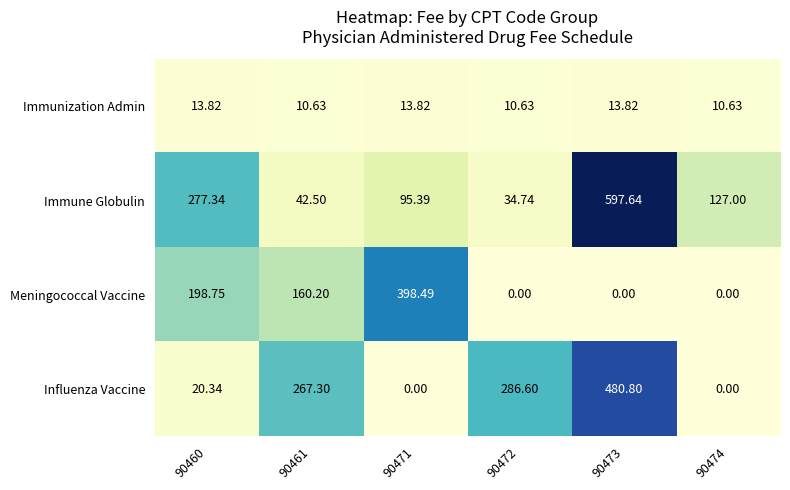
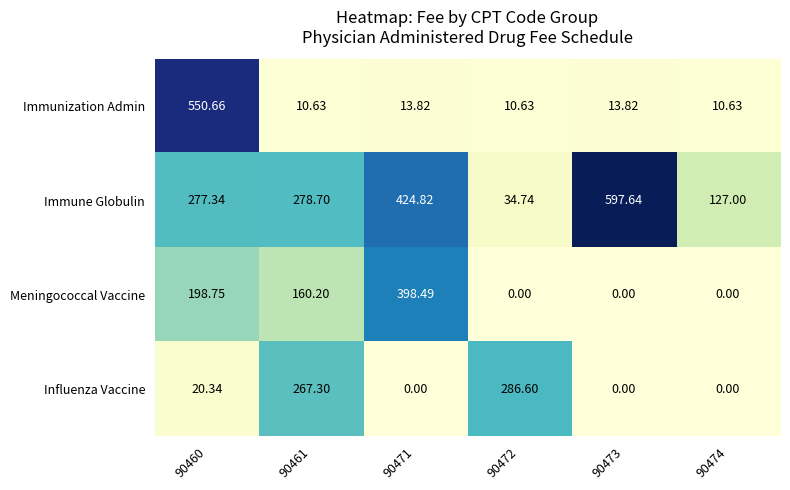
  {
    "Immunization Admin": {
-     "90460": 13.82,
+     "90460": 550.66,
      "90461": 10.63,
      "90471": 13.82,
      "90472": 10.63,
      "90473": 13.82,
      "90474": 10.63
    },
    "Immune Globulin": {
      "90460": 277.34,
-     "90461": 42.50,
-     "90471": 95.39,
+     "90461": 278.70,
+     "90471": 424.82,
      "90472": 34.74,
      "90473": 597.64,
      "90474": 127.00
    },
    "Meningococcal Vaccine": {
      "90460": 198.75,
      "90461": 160.20,
      "90471": 398.49,
      "90472": 0.00,
      "90473": 0.00,
      "90474": 0.00
    },
    "Influenza Vaccine": {
      "90460": 20.34,
      "90461": 267.30,
      "90471": 0.00,
      "90472": 286.60,
-     "90473": 480.80,
+     "90473": 0.00,
      "90474": 0.00
    }
  }
